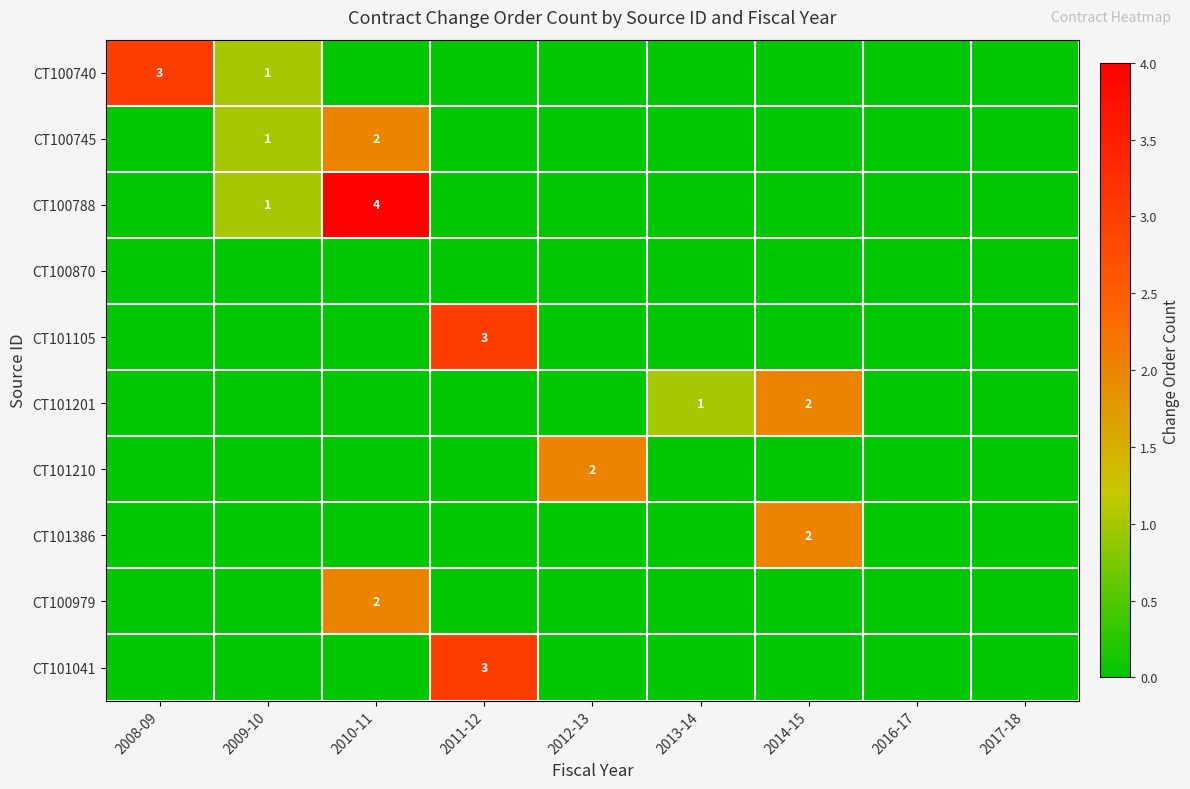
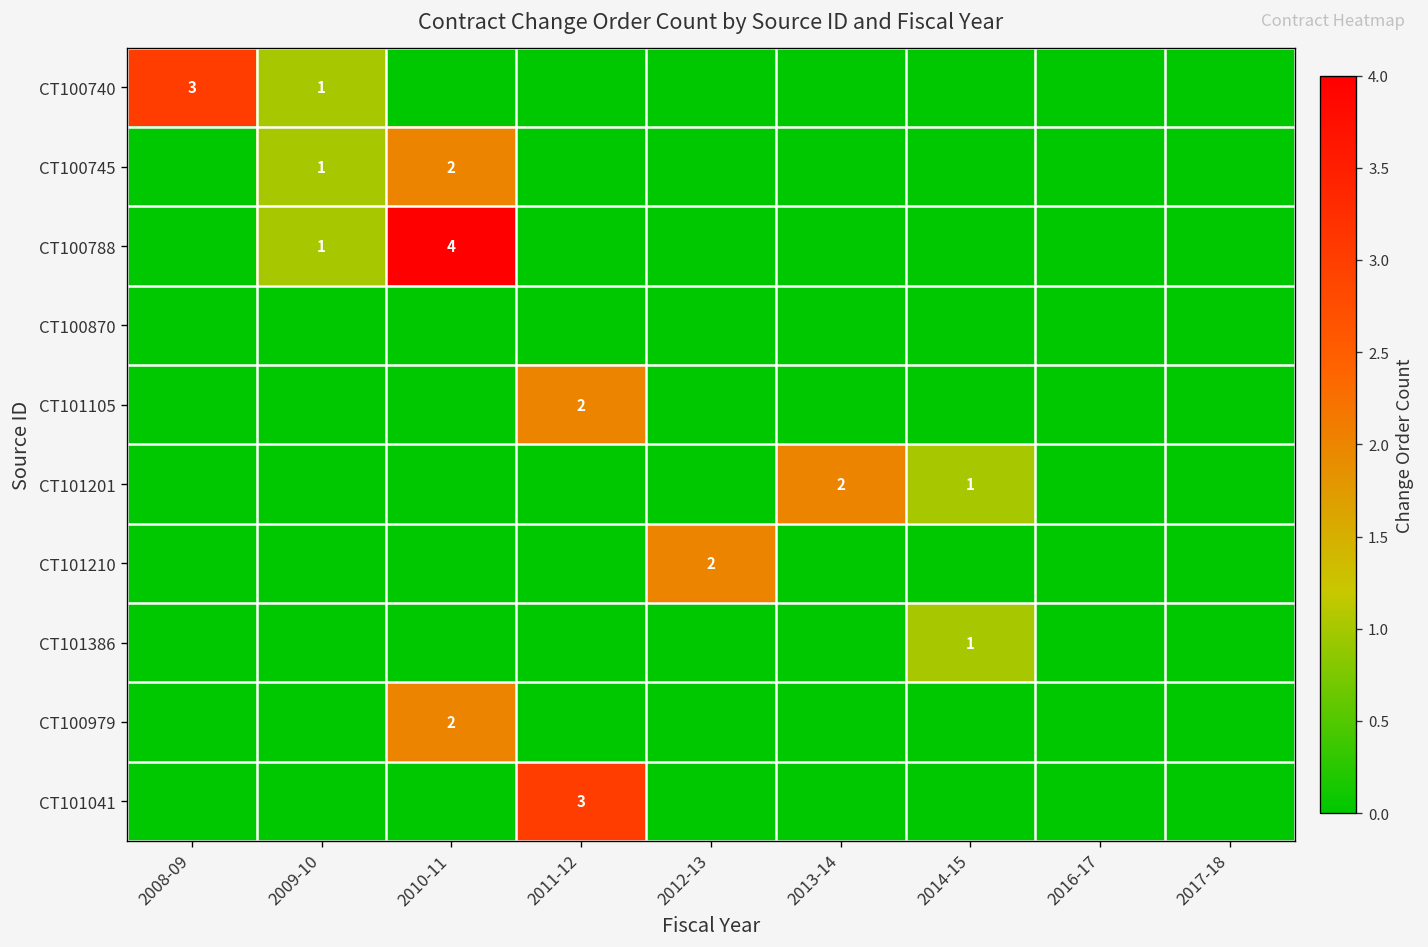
  {
    "CT100740": {
      "2008-09": 3,
      "2009-10": 1
    },
    "CT100745": {
      "2009-10": 1,
      "2010-11": 2
    },
    "CT100788": {
      "2009-10": 1,
      "2010-11": 4
    },
    "CT101105": {
-     "2011-12": 3
+     "2011-12": 2
    },
    "CT101201": {
-     "2013-14": 1,
-     "2014-15": 2
+     "2013-14": 2,
+     "2014-15": 1
    },
    "CT101210": {
      "2012-13": 2
    },
    "CT101386": {
-     "2014-15": 2
+     "2014-15": 1
    },
    "CT100979": {
      "2010-11": 2
    },
    "CT101041": {
      "2011-12": 3
    }
  }
